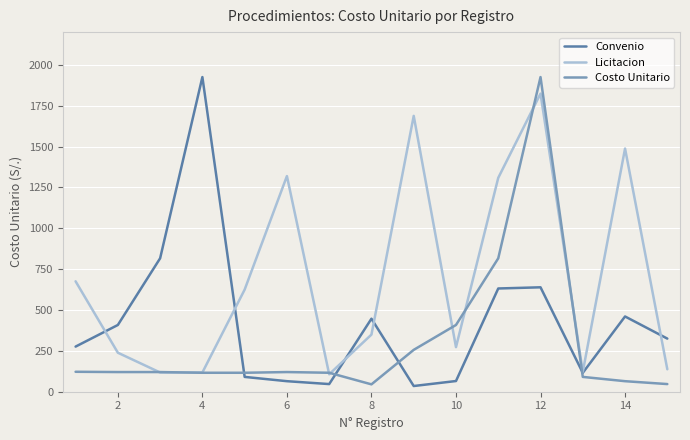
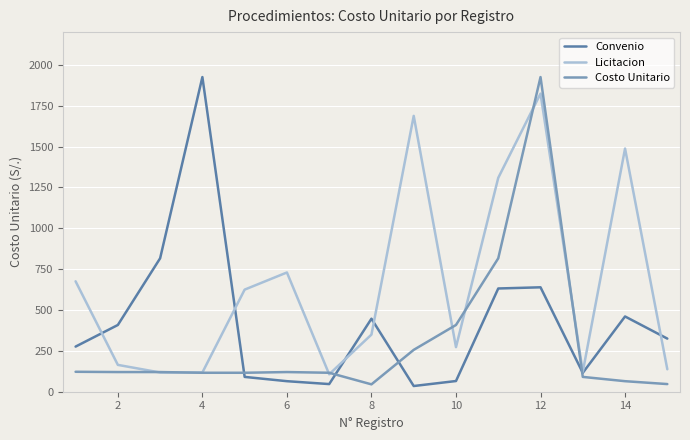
  {
    "Licitacion": {
-     "2": 240,
-     "6": 1320,
+     "2": 160,
+     "6": 730,
      "8": 350,
      "10": 270,
      "12": 1820,
      "14": 1490
    }
  }
